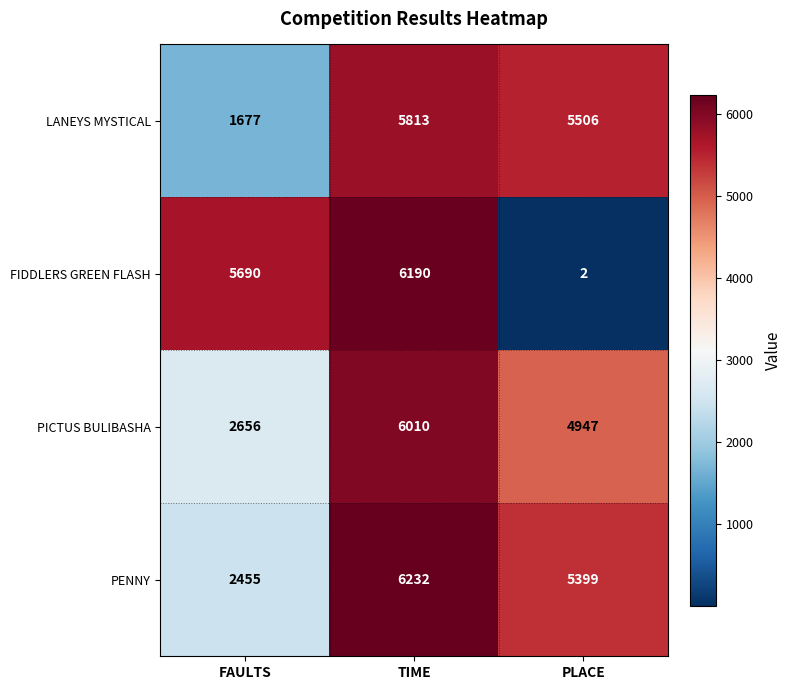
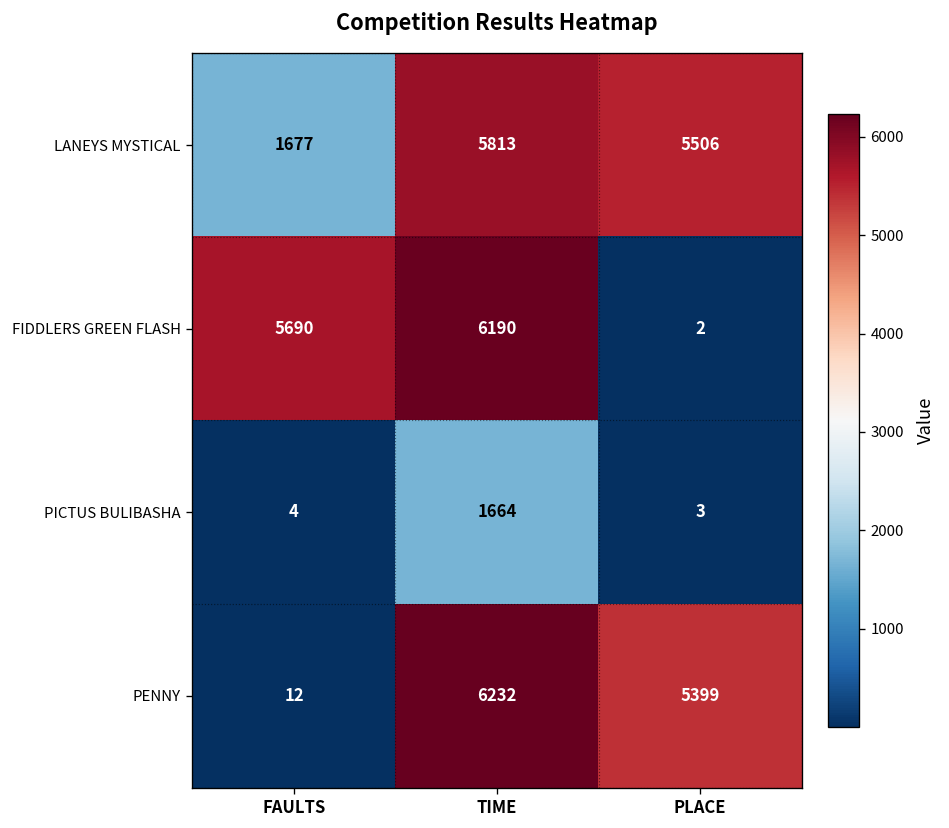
  {
    "LANEYS MYSTICAL": {
      "FAULTS": 1677,
      "TIME": 5813,
      "PLACE": 5506
    },
    "FIDDLERS GREEN FLASH": {
      "FAULTS": 5690,
      "TIME": 6190,
      "PLACE": 2
    },
    "PICTUS BULIBASHA": {
-     "FAULTS": 2656,
-     "TIME": 6010,
-     "PLACE": 4947
+     "FAULTS": 4,
+     "TIME": 1664,
+     "PLACE": 3
    },
    "PENNY": {
-     "FAULTS": 2455,
+     "FAULTS": 12,
      "TIME": 6232,
      "PLACE": 5399
    }
  }
